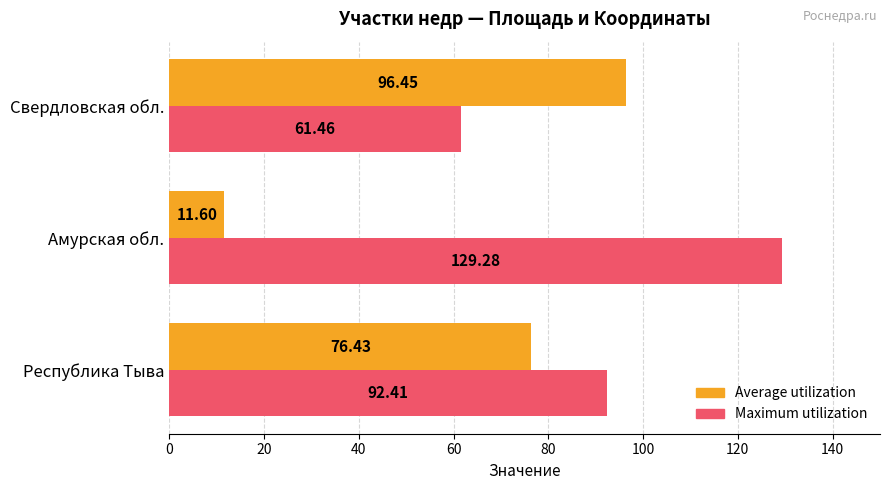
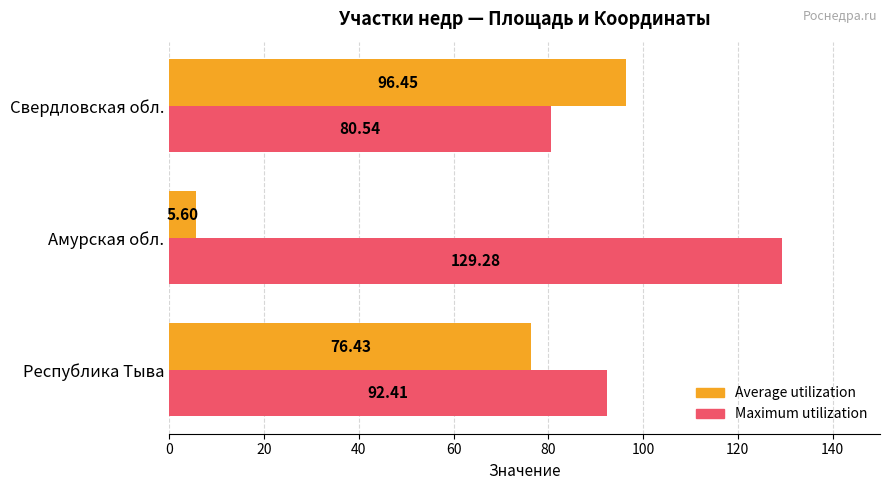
  {
    "Average utilization": {
      "Свердловская обл.": 96.45,
-     "Амурская обл.": 11.60,
+     "Амурская обл.": 5.60,
      "Республика Тыва": 76.43
    },
    "Maximum utilization": {
-     "Свердловская обл.": 61.46,
+     "Свердловская обл.": 80.54,
      "Амурская обл.": 129.28,
      "Республика Тыва": 92.41
    }
  }
